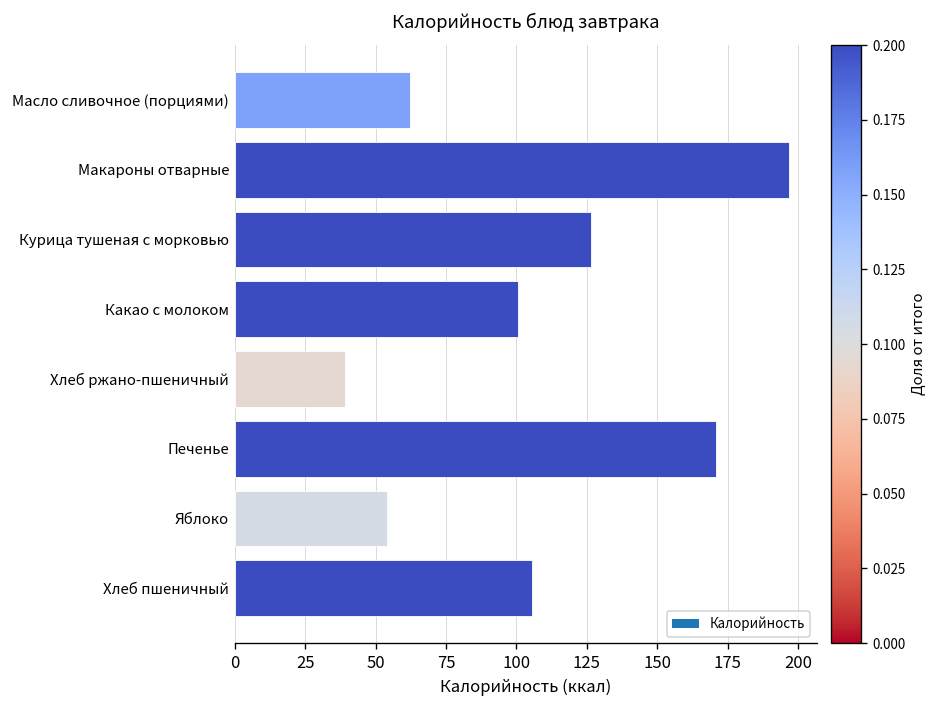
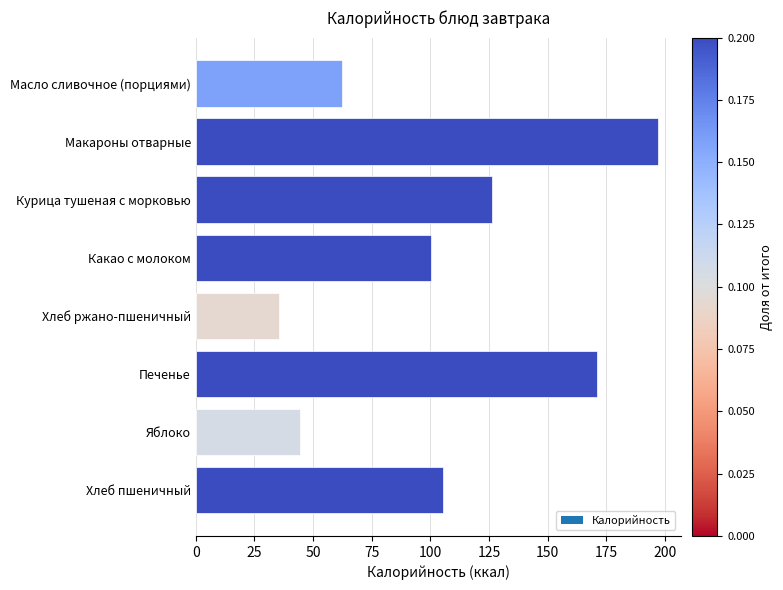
  {
    "Масло сливочное (порциями)": 62,
    "Макароны отварные": 197,
    "Курица тушеная с морковью": 126,
    "Какао с молоком": 100,
-   "Хлеб ржано-пшеничный": 39,
+   "Хлеб ржано-пшеничный": 35,
    "Печенье": 171,
-   "Яблоко": 54,
+   "Яблоко": 44,
    "Хлеб пшеничный": 106
  }
